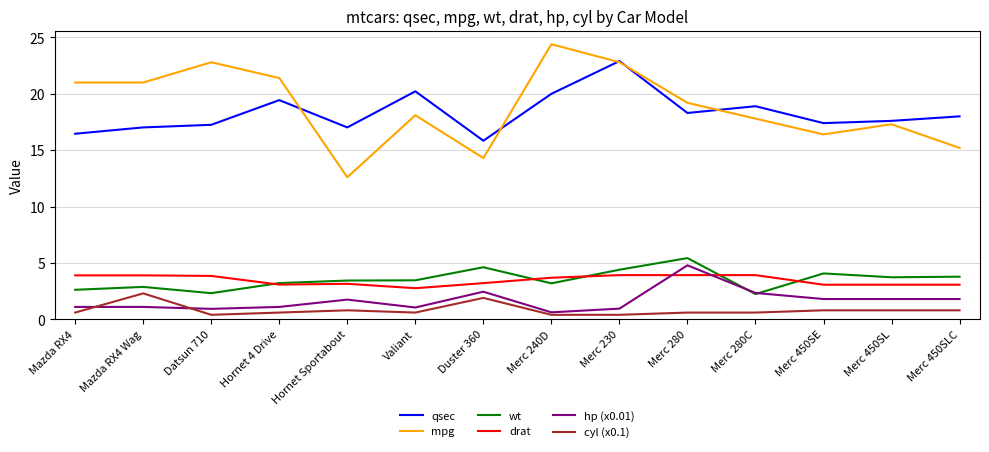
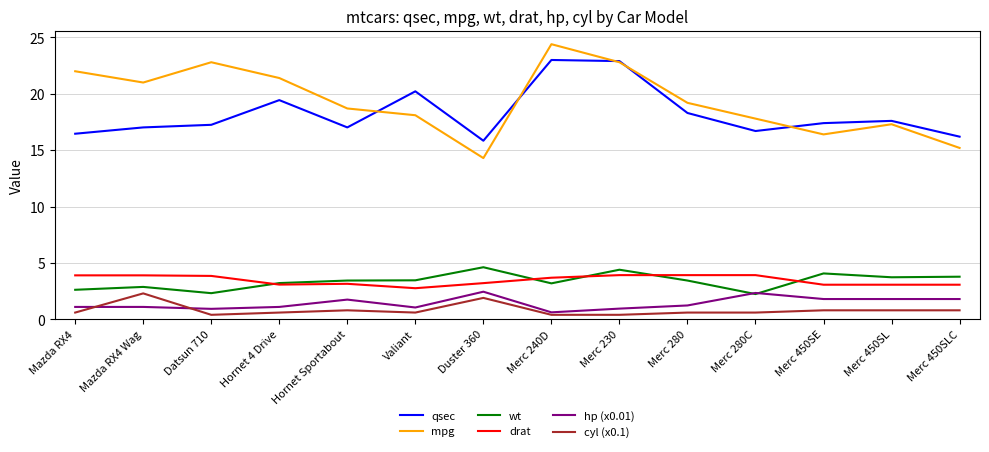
  {
    "qsec": {
      "Mazda RX4": 16.5,
      "Mazda RX4 Wag": 17.0,
      "Datsun 710": 17.3,
      "Hornet 4 Drive": 19.4,
      "Hornet Sportabout": 17.0,
      "Valiant": 20.2,
      "Duster 360": 15.8,
-     "Merc 240D": 20,
+     "Merc 240D": 23,
      "Merc 280": 18.3,
-     "Merc 280C": 18.9,
+     "Merc 280C": 16.7,
      "Merc 450SE": 17.4,
      "Merc 450SL": 17.6,
-     "Merc 450SLC": 18.0
+     "Merc 450SLC": 16.2
    },
    "mpg": {
-     "Mazda RX4": 21,
+     "Mazda RX4": 22,
      "Mazda RX4 Wag": 21.0,
      "Datsun 710": 22.8,
      "Hornet 4 Drive": 21.4,
-     "Hornet Sportabout": 12.6,
+     "Hornet Sportabout": 18.7,
      "Valiant": 18.1,
      "Duster 360": 14.3,
      "Merc 240D": 24.4,
      "Merc 280": 19.2,
      "Merc 280C": 17.8,
      "Merc 450SE": 16.4,
      "Merc 450SL": 17.3,
      "Merc 450SLC": 15.2
    },
    "wt": {
      "Mazda RX4": 2.6,
      "Mazda RX4 Wag": 2.9,
      "Datsun 710": 2.3,
      "Hornet Sportabout": 3.4,
      "Valiant": 3.5,
      "Duster 360": 4.6,
      "Merc 240D": 3.2,
      "Merc 230": 4.4,
-     "Merc 280": 5.4,
+     "Merc 280": 3.4,
      "Merc 450SE": 4.1,
      "Merc 450SL": 3.7,
      "Merc 450SLC": 3.8
    },
    "drat": {
      "Mazda RX4": 3.9,
      "Mazda RX4 Wag": 3.9,
      "Datsun 710": 3.9,
      "Hornet Sportabout": 3.2,
      "Valiant": 2.8,
      "Duster 360": 3.2,
      "Merc 240D": 3.7,
      "Merc 230": 3.9,
      "Merc 280": 3.9,
      "Merc 280C": 3.9,
      "Merc 450SE": 3.1,
      "Merc 450SL": 3.1,
      "Merc 450SLC": 3.1
    },
    "hp (x0.01)": {
      "Mazda RX4": 1.1,
      "Mazda RX4 Wag": 1.1,
      "Datsun 710": 0.9,
      "Hornet 4 Drive": 1.1,
      "Hornet Sportabout": 1.8,
      "Valiant": 1.1,
      "Duster 360": 2.5,
      "Merc 230": 1.0,
-     "Merc 280": 4.8,
+     "Merc 280": 1.2,
      "Merc 450SE": 1.8,
      "Merc 450SL": 1.8,
      "Merc 450SLC": 1.8
    },
    "cyl (x0.1)": {
      "Mazda RX4": 0.6,
      "Mazda RX4 Wag": 2.3,
      "Datsun 710": 0.4,
      "Hornet 4 Drive": 0.6,
      "Hornet Sportabout": 0.8,
      "Valiant": 0.6,
      "Duster 360": 1.9,
      "Merc 230": 0.4,
      "Merc 280": 0.6,
      "Merc 280C": 0.6,
      "Merc 450SE": 0.8,
      "Merc 450SL": 0.8,
      "Merc 450SLC": 0.8
    }
  }
